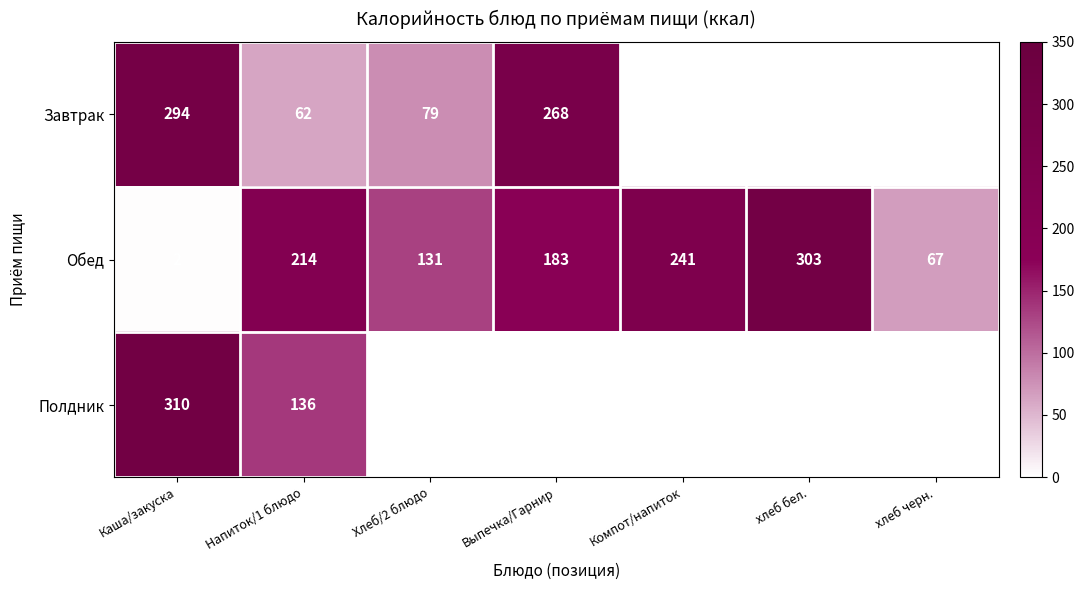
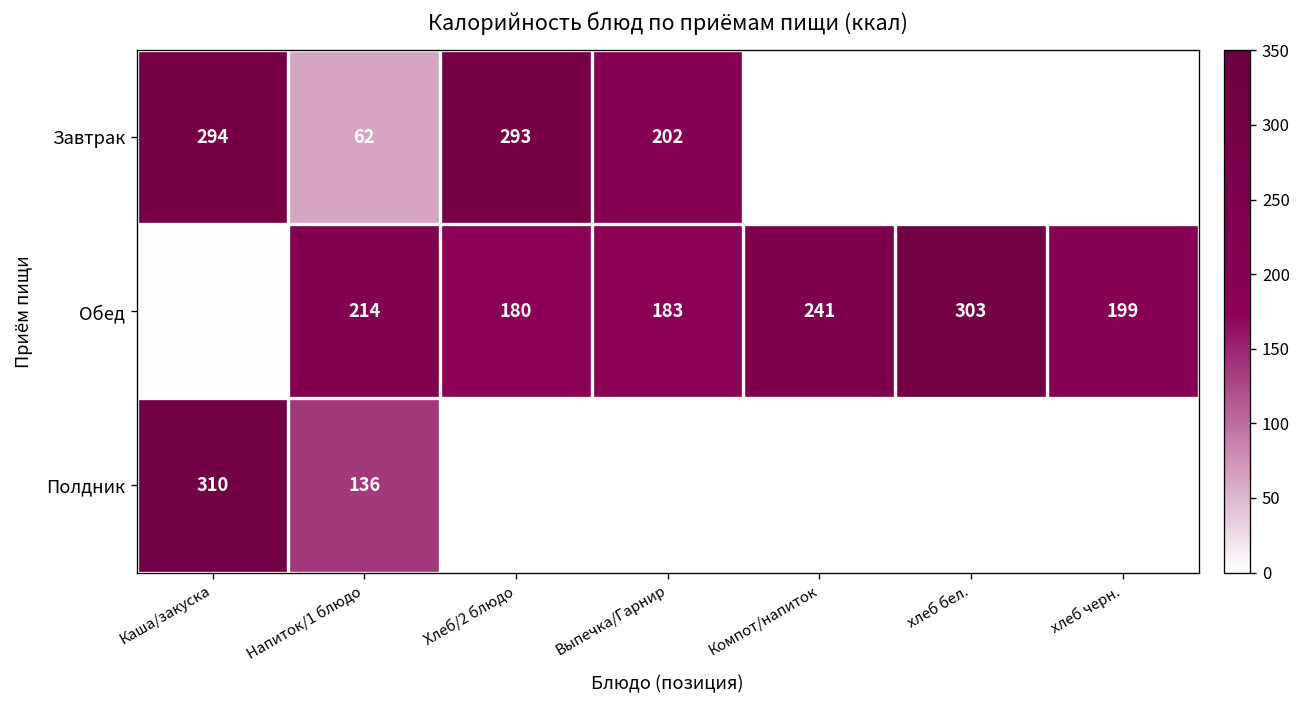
  {
    "Завтрак": {
      "Каша/закуска": 294,
      "Напиток/1 блюдо": 62,
-     "Хлеб/2 блюдо": 79,
-     "Выпечка/Гарнир": 268
+     "Хлеб/2 блюдо": 293,
+     "Выпечка/Гарнир": 202
    },
    "Обед": {
      "Напиток/1 блюдо": 214,
-     "Хлеб/2 блюдо": 131,
+     "Хлеб/2 блюдо": 180,
      "Выпечка/Гарнир": 183,
      "Компот/напиток": 241,
      "хлеб бел.": 303,
-     "хлеб черн.": 67
+     "хлеб черн.": 199
    },
    "Полдник": {
      "Каша/закуска": 310,
      "Напиток/1 блюдо": 136
    }
  }
